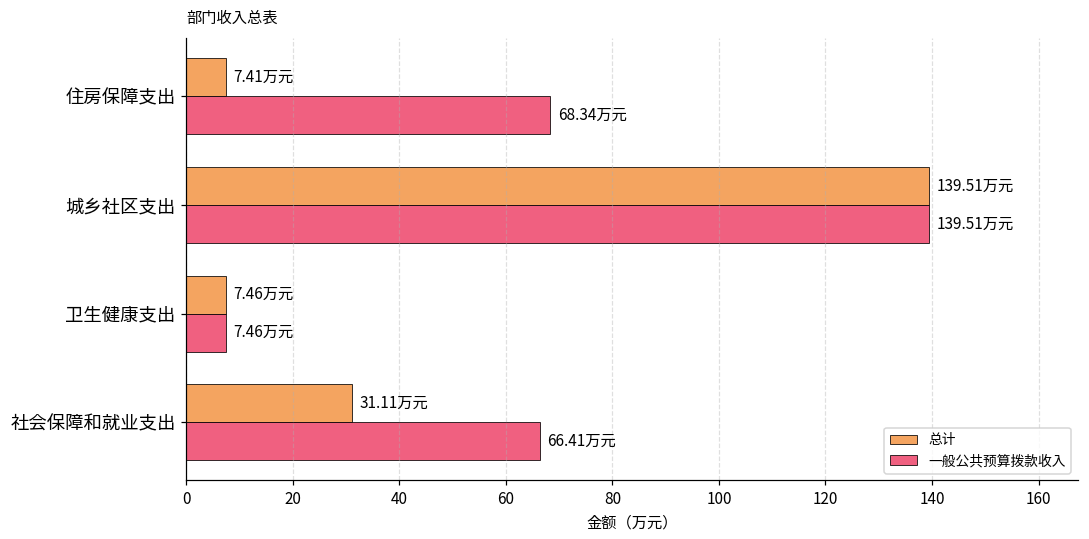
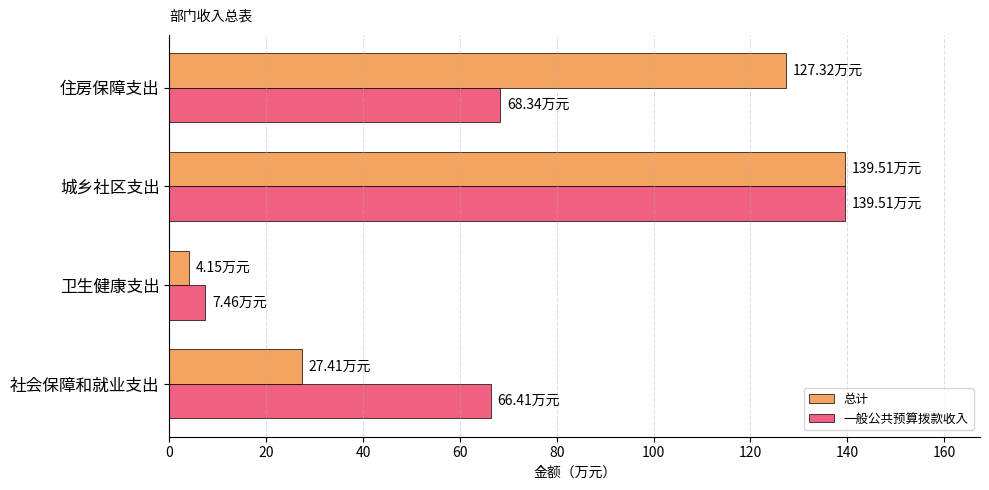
  {
    "总计": {
-     "住房保障支出": 7.41,
+     "住房保障支出": 127.32,
      "城乡社区支出": 139.51,
-     "卫生健康支出": 7.46,
-     "社会保障和就业支出": 31.11
+     "卫生健康支出": 4.15,
+     "社会保障和就业支出": 27.41
    },
    "一般公共预算拨款收入": {
      "住房保障支出": 68.34,
      "城乡社区支出": 139.51,
      "卫生健康支出": 7.46,
      "社会保障和就业支出": 66.41
    }
  }
